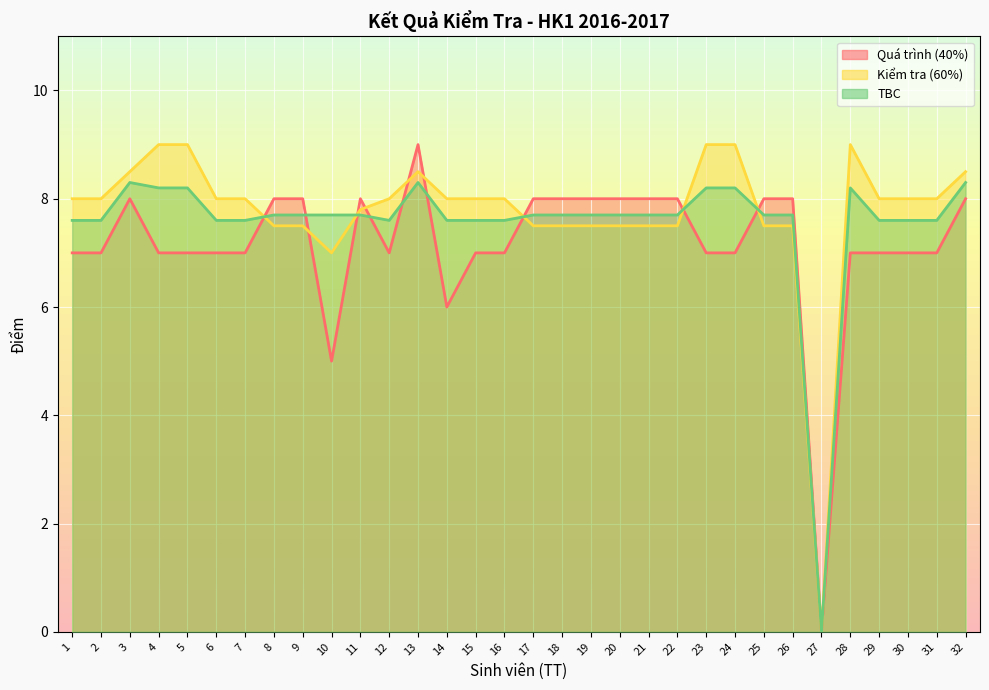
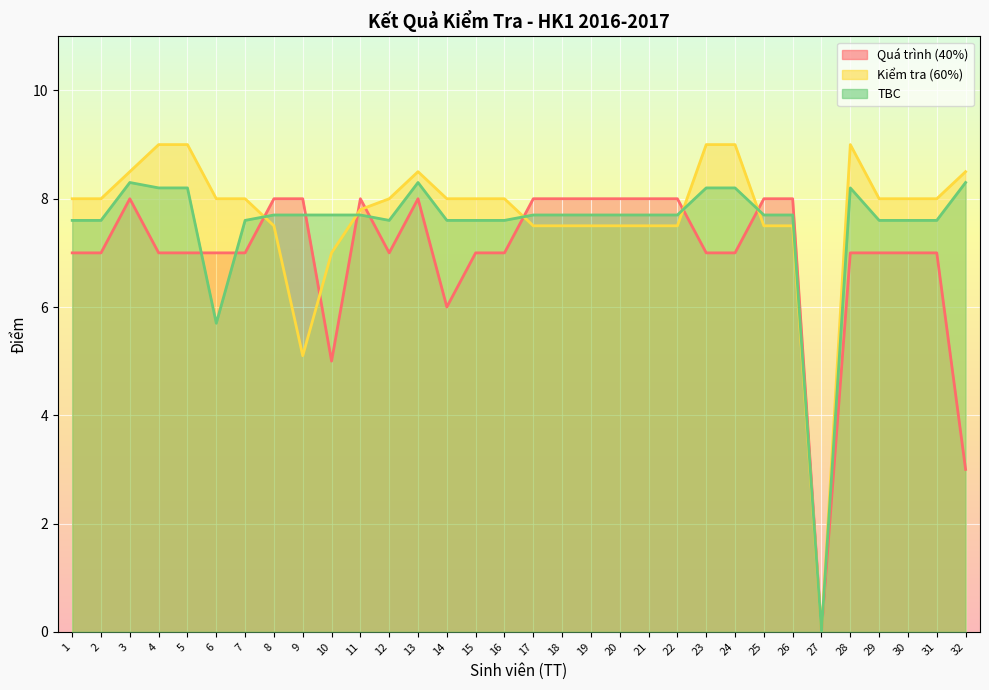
  {
    "Quá trình (40%)": {
      "1": 7,
      "2": 7,
      "3": 8,
      "4": 7,
      "5": 7,
      "6": 7,
      "7": 7,
      "8": 8,
      "9": 8,
      "10": 5,
      "11": 8,
      "12": 7,
-     "13": 9,
+     "13": 8,
      "14": 6,
      "15": 7,
      "16": 7,
      "17": 8,
      "18": 8,
      "19": 8,
      "20": 8,
      "21": 8,
      "22": 8,
      "23": 7,
      "24": 7,
      "25": 8,
      "26": 8,
      "28": 7,
      "29": 7,
      "30": 7,
      "31": 7,
-     "32": 8
+     "32": 3
    },
    "Kiểm tra (60%)": {
      "1": 8.0,
      "2": 8.0,
      "3": 8.5,
      "4": 9.0,
      "5": 9.0,
      "6": 8.0,
      "7": 8.0,
      "8": 7.5,
-     "9": 7.5,
+     "9": 5.1,
      "10": 7.0,
      "11": 7.8,
      "12": 8.0,
      "13": 8.5,
      "14": 8.0,
      "15": 8.0,
      "16": 8.0,
      "17": 7.5,
      "18": 7.5,
      "19": 7.5,
      "20": 7.5,
      "21": 7.5,
      "22": 7.5,
      "23": 9.0,
      "24": 9.0,
      "25": 7.5,
      "26": 7.5,
      "28": 9.0,
      "29": 8.0,
      "30": 8.0,
      "31": 8.0,
      "32": 8.5
    },
    "TBC": {
      "1": 7.6,
      "2": 7.6,
      "3": 8.3,
      "4": 8.2,
      "5": 8.2,
-     "6": 7.6,
+     "6": 5.7,
      "7": 7.6,
      "8": 7.7,
      "9": 7.7,
      "10": 7.7,
      "11": 7.7,
      "12": 7.6,
      "13": 8.3,
      "14": 7.6,
      "15": 7.6,
      "16": 7.6,
      "17": 7.7,
      "18": 7.7,
      "19": 7.7,
      "20": 7.7,
      "21": 7.7,
      "22": 7.7,
      "23": 8.2,
      "24": 8.2,
      "25": 7.7,
      "26": 7.7,
      "28": 8.2,
      "29": 7.6,
      "30": 7.6,
      "31": 7.6,
      "32": 8.3
    }
  }
